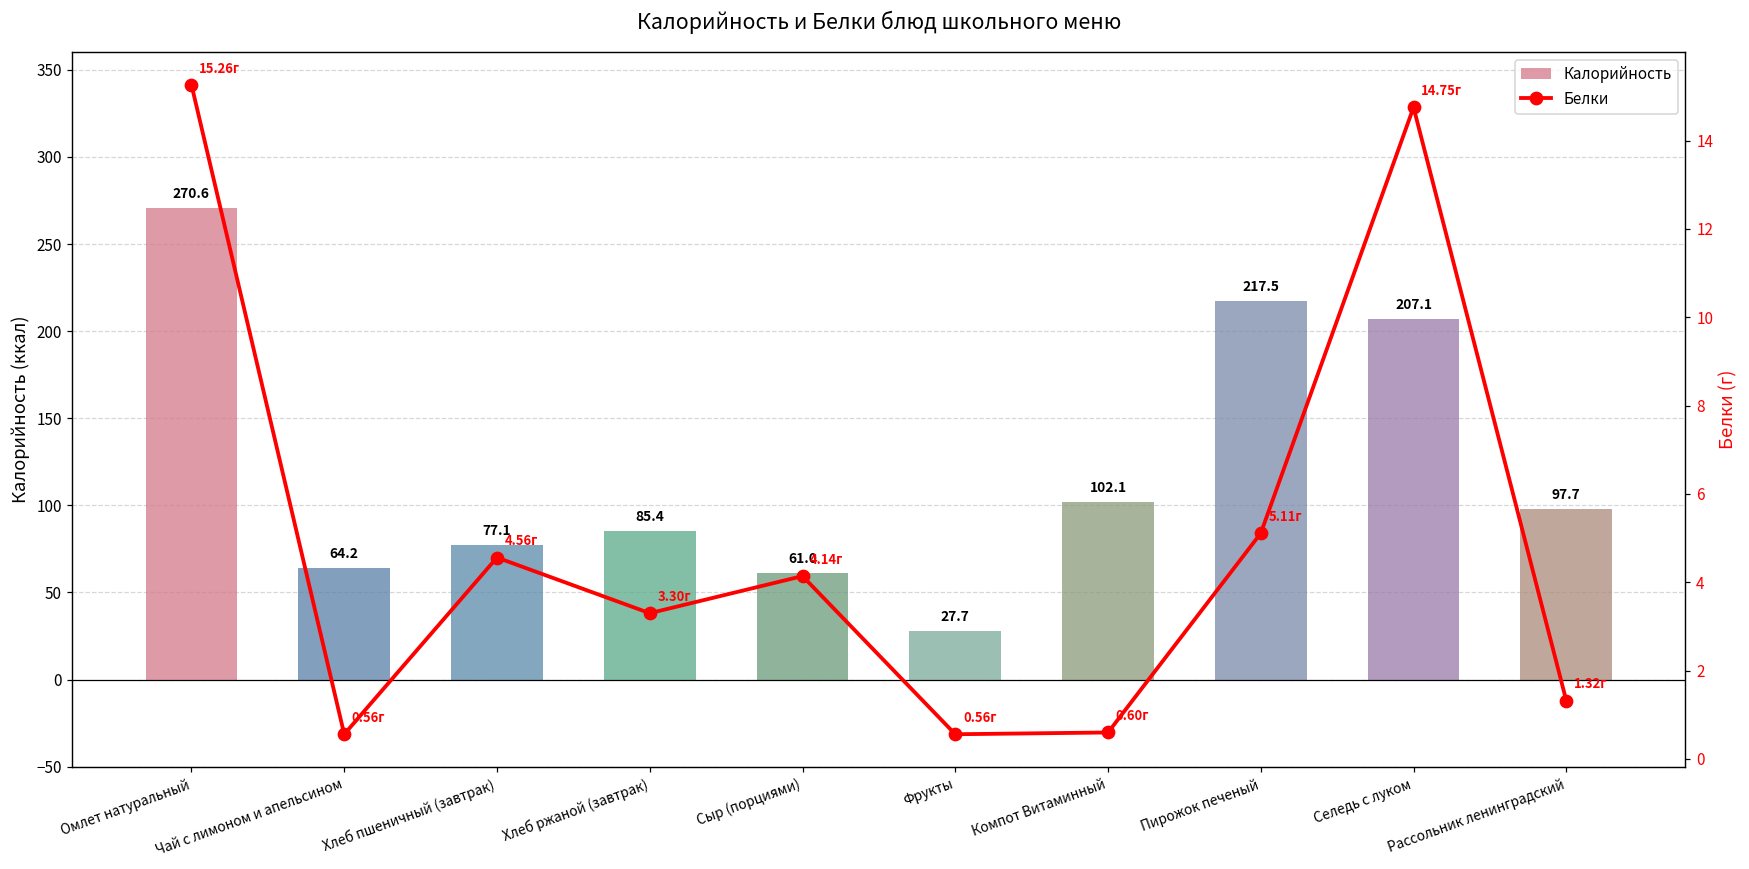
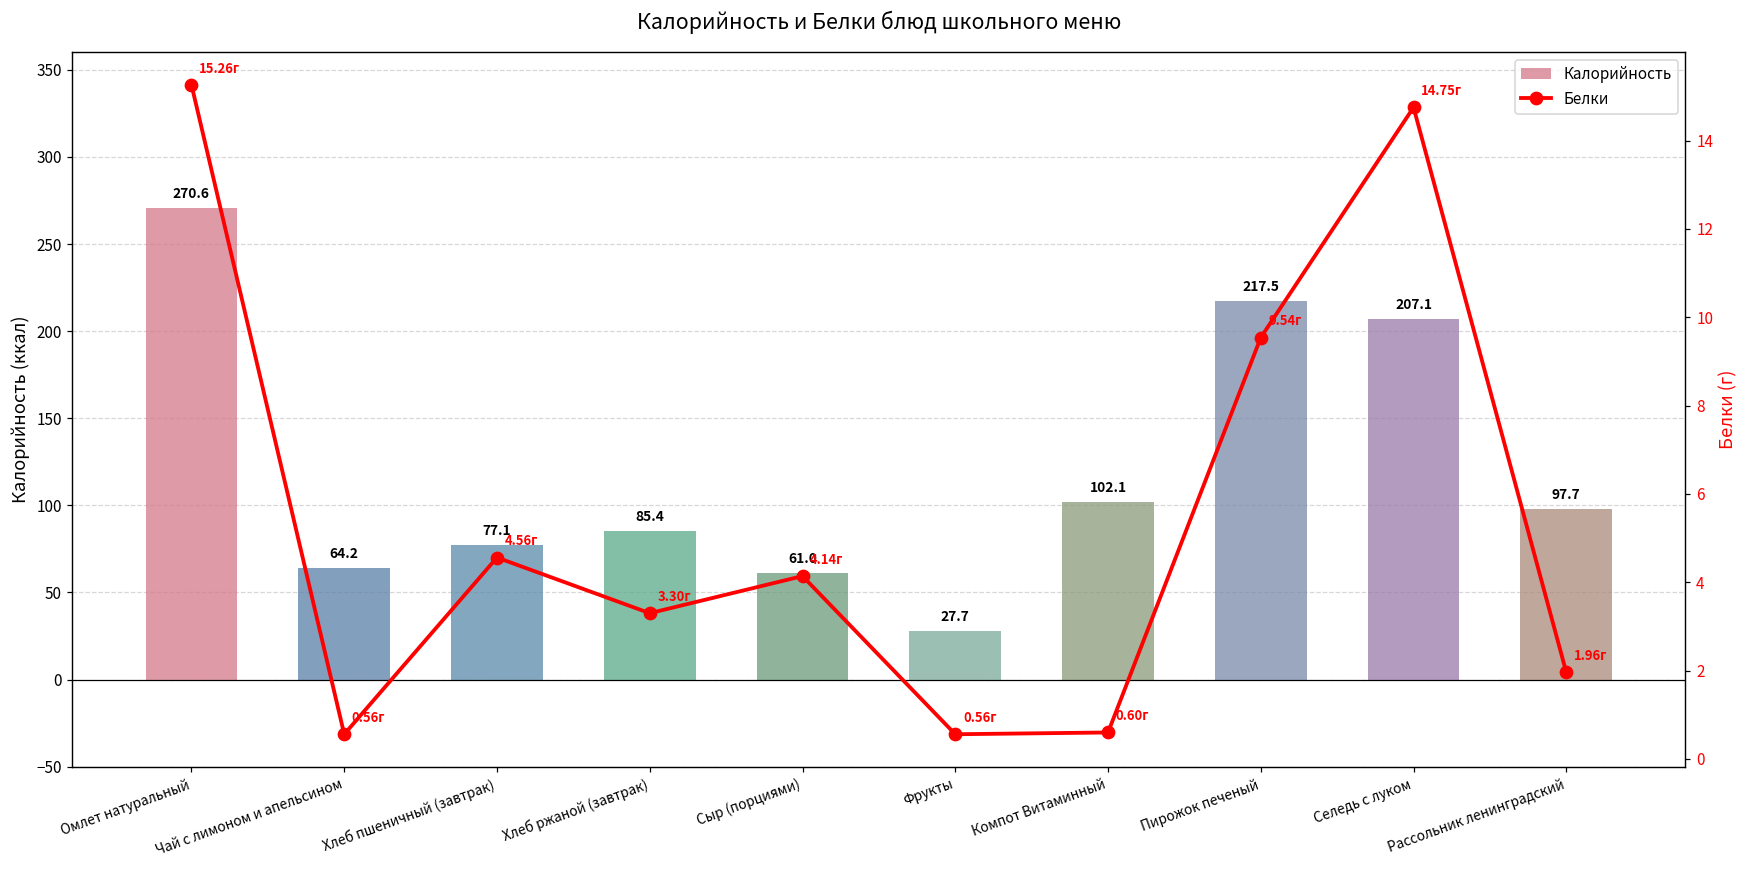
  {
    "Калорийность": {
      "Омлет натуральный": "270.6",
      "Чай с лимоном и апельсином": "64.2",
      "Хлеб пшеничный (завтрак)": "77.1",
      "Хлеб ржаной (завтрак)": "85.4",
      "Фрукты": "27.7",
      "Компот Витаминный": "102.1",
      "Пирожок печеный": "217.5",
      "Селедь с луком": "207.1",
      "Рассольник ленинградский": "97.7"
    },
    "Белки": {
      "Омлет натуральный": "15.26г",
      "Чай с лимоном и апельсином": "0.56г",
      "Хлеб пшеничный (завтрак)": "4.56г",
      "Хлеб ржаной (завтрак)": "3.30г",
      "Фрукты": "0.56г",
      "Компот Витаминный": "0.60г",
-     "Пирожок печеный": "5.11г",
+     "Пирожок печеный": "9.54г",
      "Селедь с луком": "14.75г",
-     "Рассольник ленинградский": "1.32г"
+     "Рассольник ленинградский": "1.96г"
    }
  }
